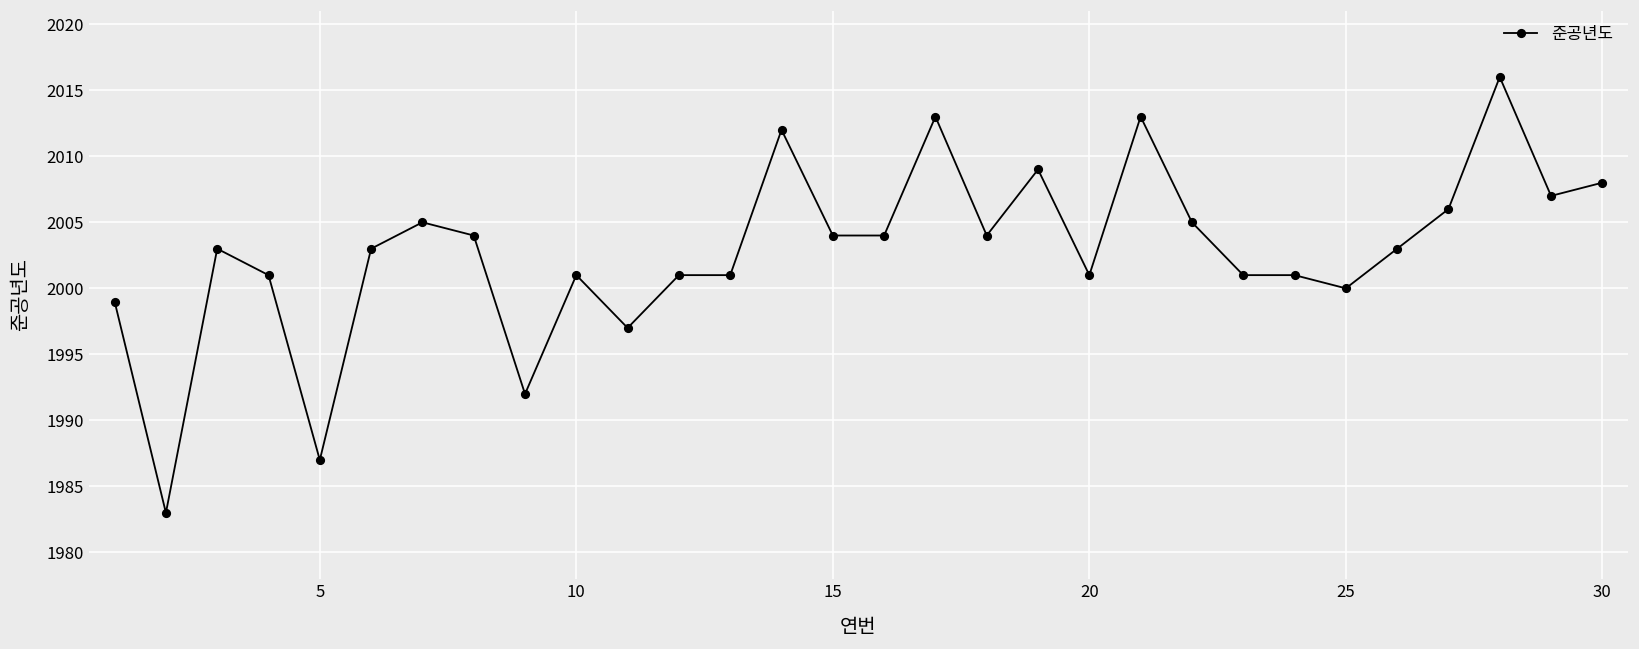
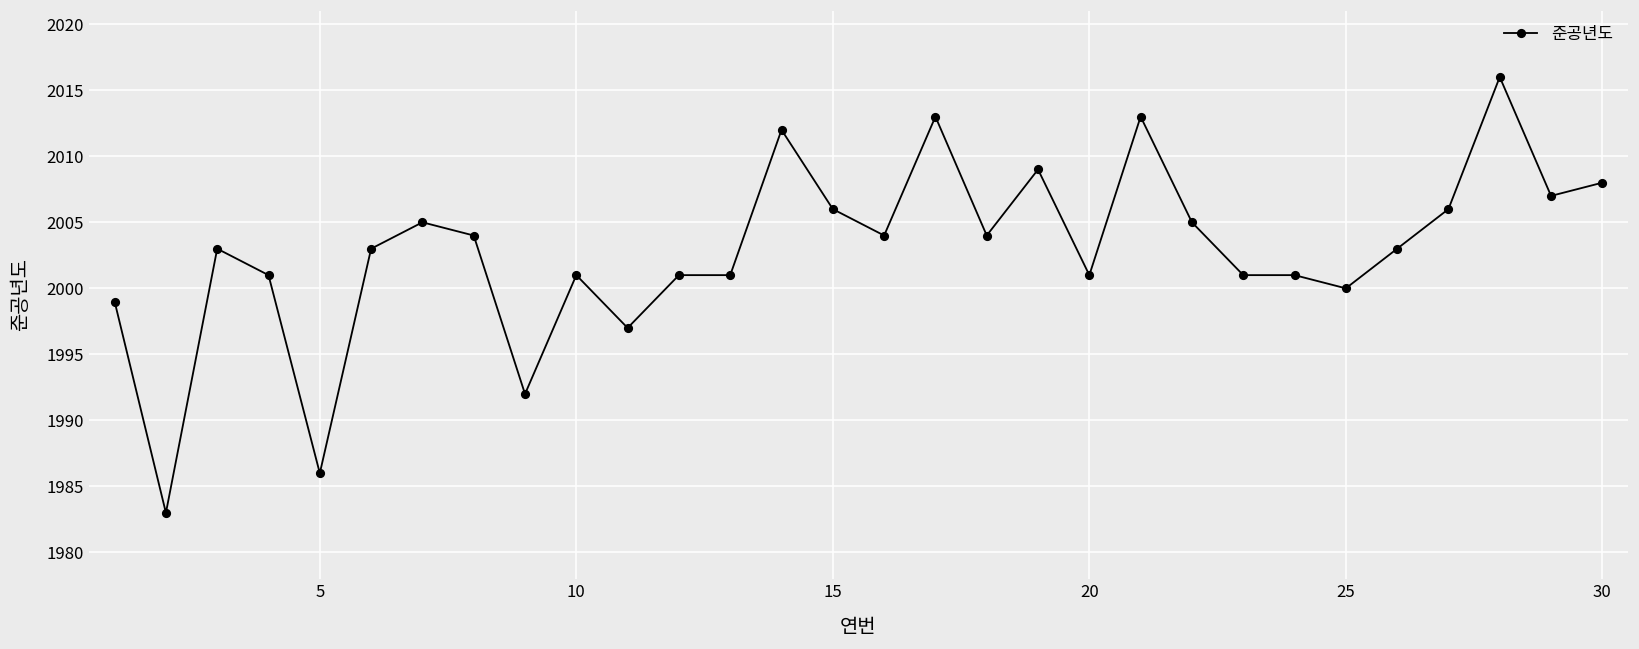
  {
-   "5": 1987,
+   "5": 1986,
    "10": 2001,
-   "15": 2004,
+   "15": 2006,
    "20": 2001,
    "25": 2000,
    "30": 2008
  }
